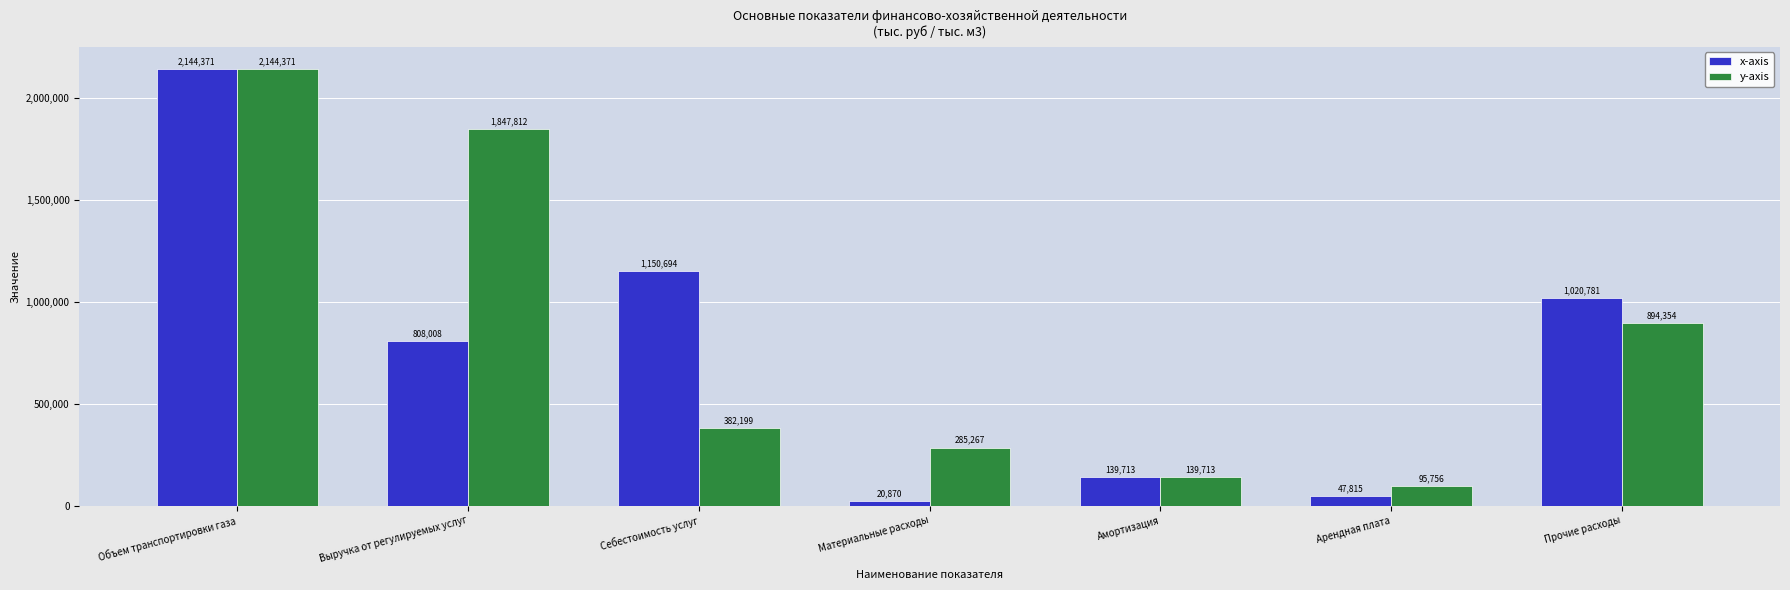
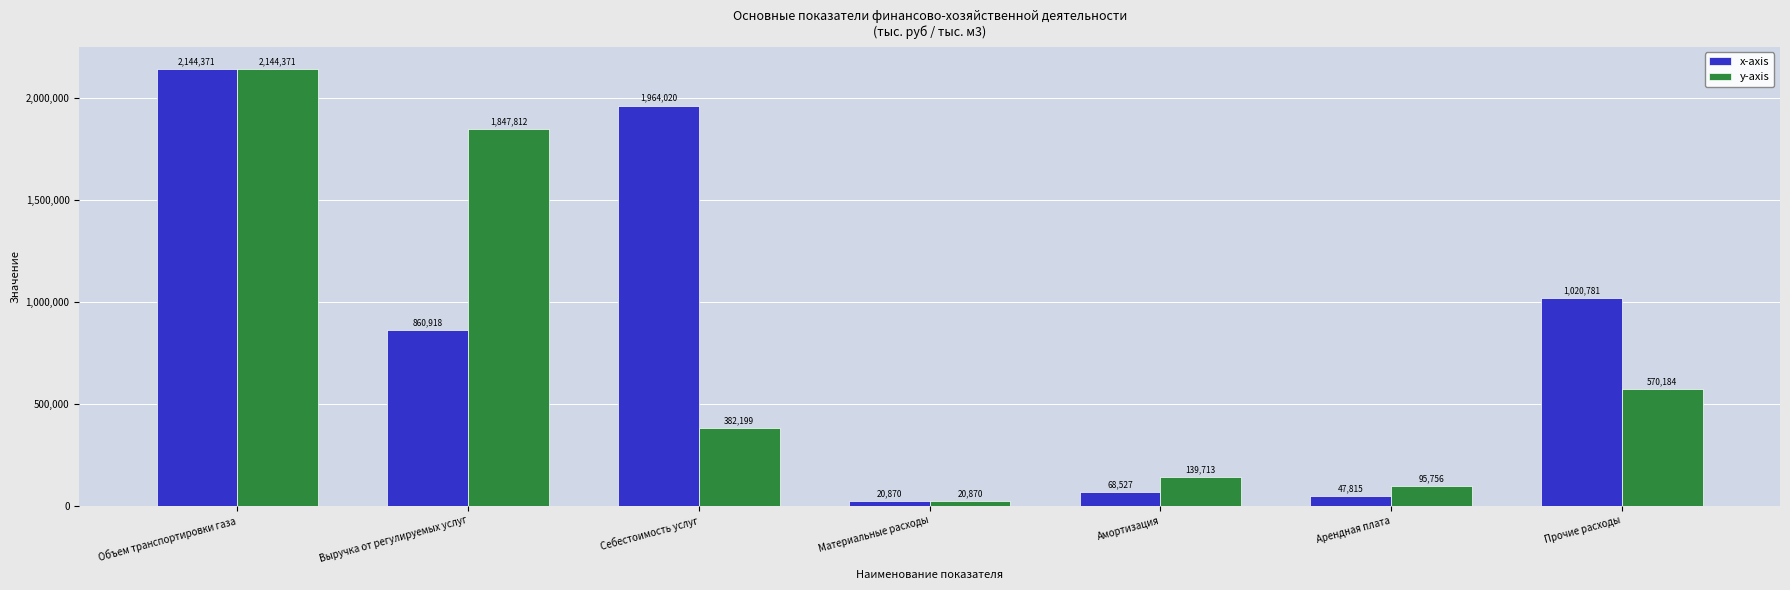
  {
    "x-axis": {
      "Объем транспортировки газа": "2,144,371",
-     "Выручка от регулируемых услуг": "808,008",
-     "Себестоимость услуг": "1,150,694",
+     "Выручка от регулируемых услуг": "860,918",
+     "Себестоимость услуг": "1,964,020",
      "Материальные расходы": "20,870",
-     "Амортизация": "139,713",
+     "Амортизация": "68,527",
      "Арендная плата": "47,815",
      "Прочие расходы": "1,020,781"
    },
    "y-axis": {
      "Объем транспортировки газа": "2,144,371",
      "Выручка от регулируемых услуг": "1,847,812",
      "Себестоимость услуг": "382,199",
-     "Материальные расходы": "285,267",
+     "Материальные расходы": "20,870",
      "Амортизация": "139,713",
      "Арендная плата": "95,756",
-     "Прочие расходы": "894,354"
+     "Прочие расходы": "570,184"
    }
  }
